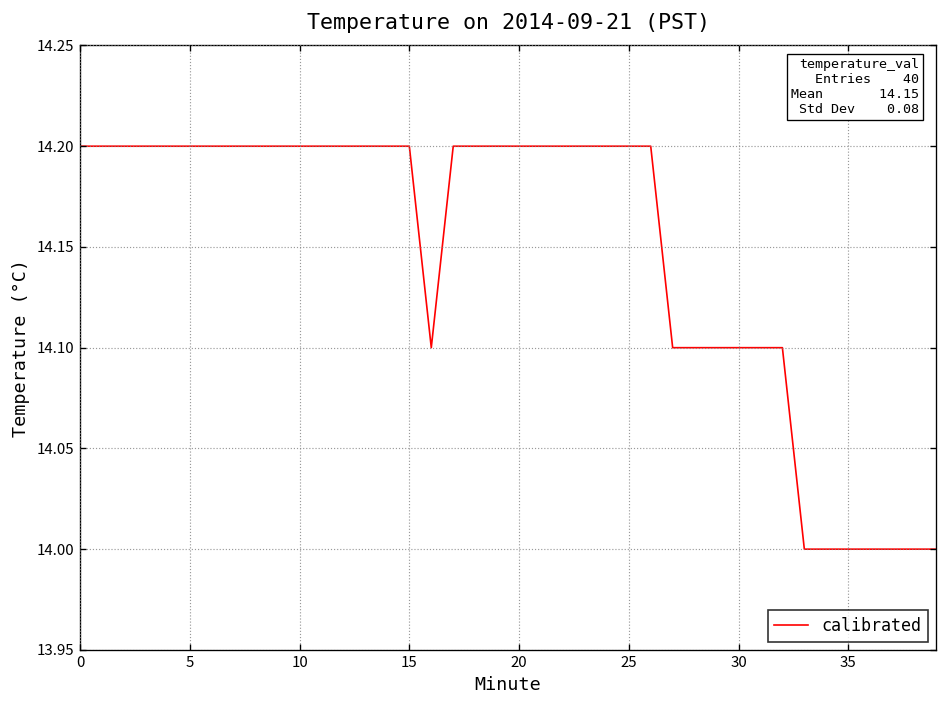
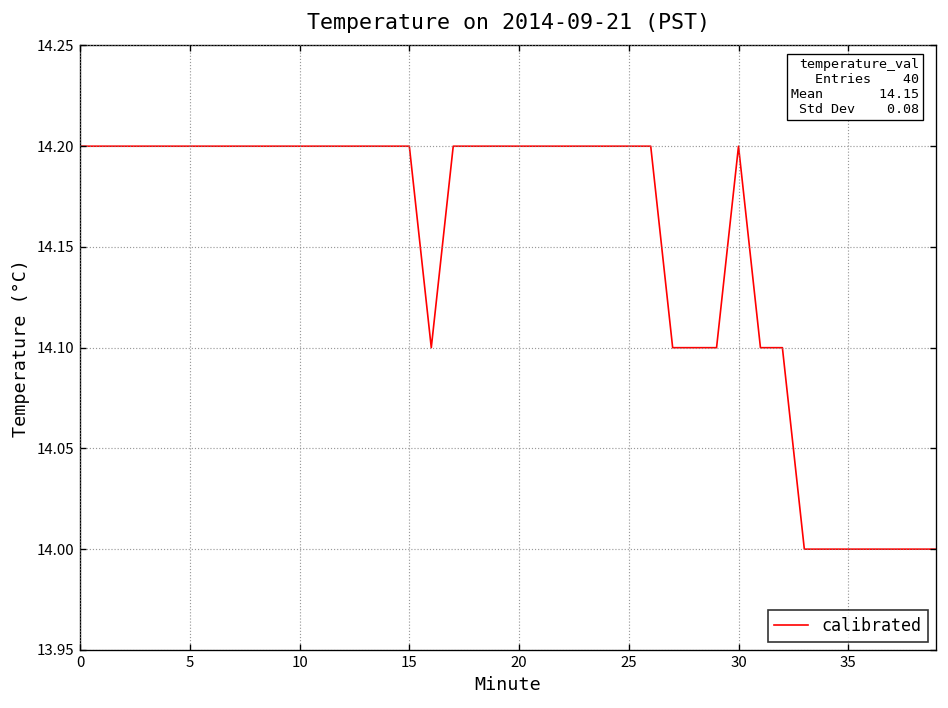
  {
    "0": 14.2,
    "5": 14.2,
    "10": 14.2,
    "15": 14.2,
    "20": 14.2,
    "25": 14.2,
-   "30": 14.1,
+   "30": 14.2,
    "35": 14.0
  }
